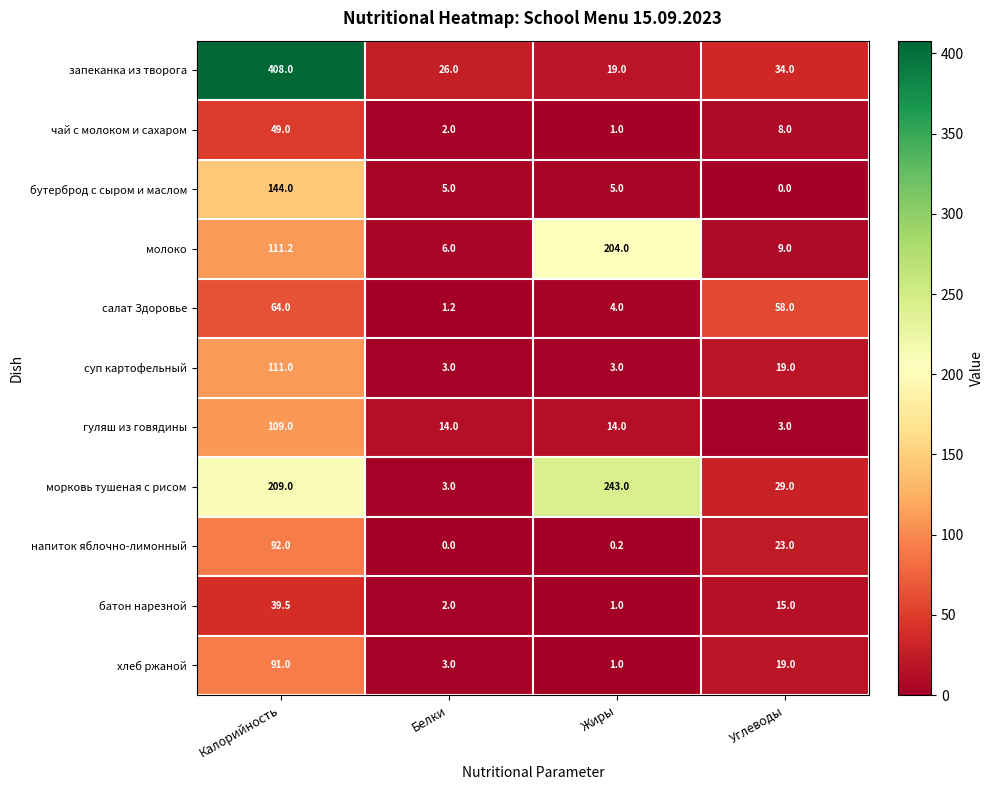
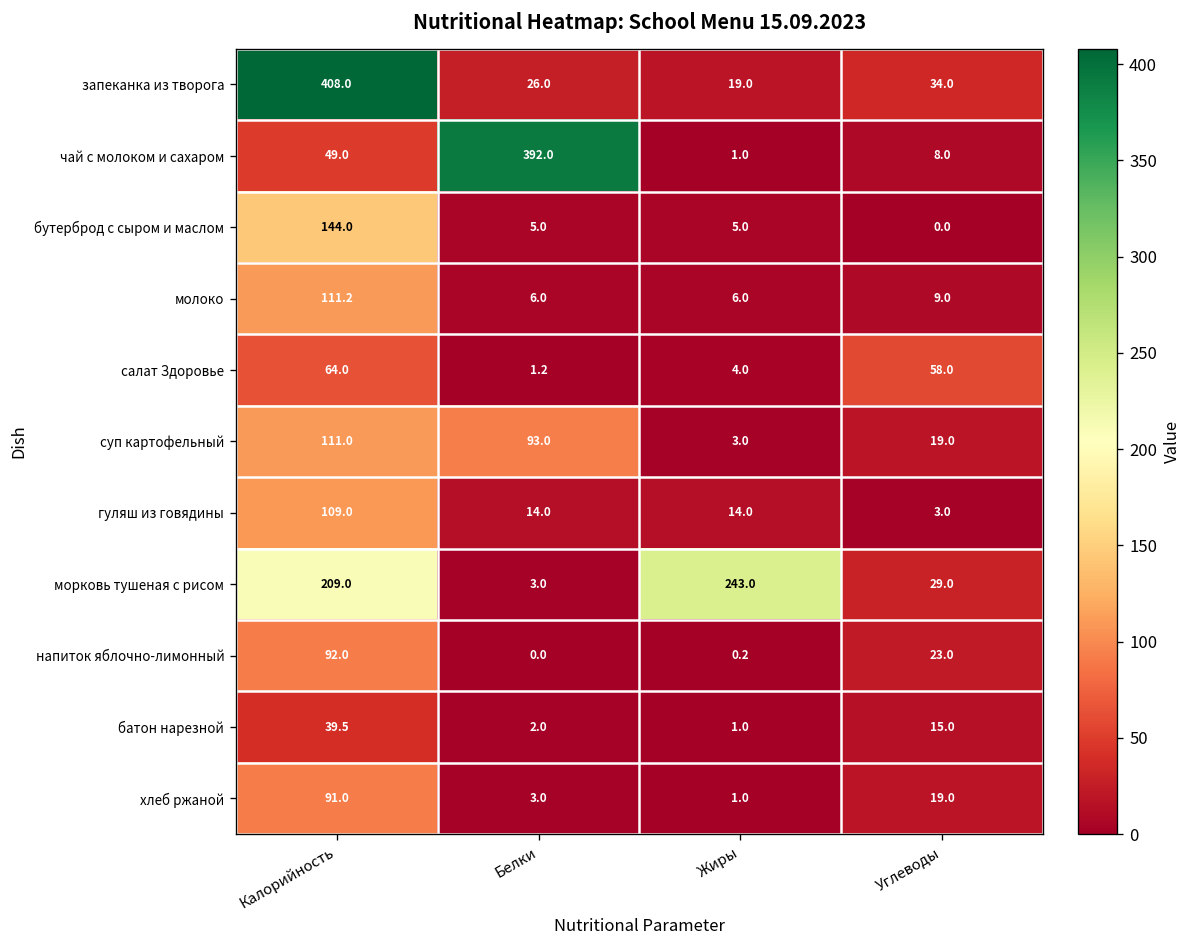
  {
    "запеканка из творога": {
      "Калорийность": 408.0,
      "Белки": 26.0,
      "Жиры": 19.0,
      "Углеводы": 34.0
    },
    "чай с молоком и сахаром": {
      "Калорийность": 49.0,
-     "Белки": 2.0,
+     "Белки": 392.0,
      "Жиры": 1.0,
      "Углеводы": 8.0
    },
    "бутерброд с сыром и маслом": {
      "Калорийность": 144.0,
      "Белки": 5.0,
      "Жиры": 5.0,
      "Углеводы": 0.0
    },
    "молоко": {
      "Калорийность": 111.2,
      "Белки": 6.0,
-     "Жиры": 204.0,
+     "Жиры": 6.0,
      "Углеводы": 9.0
    },
    "салат Здоровье": {
      "Калорийность": 64.0,
      "Белки": 1.2,
      "Жиры": 4.0,
      "Углеводы": 58.0
    },
    "суп картофельный": {
      "Калорийность": 111.0,
-     "Белки": 3.0,
+     "Белки": 93.0,
      "Жиры": 3.0,
      "Углеводы": 19.0
    },
    "гуляш из говядины": {
      "Калорийность": 109.0,
      "Белки": 14.0,
      "Жиры": 14.0,
      "Углеводы": 3.0
    },
    "морковь тушеная с рисом": {
      "Калорийность": 209.0,
      "Белки": 3.0,
      "Жиры": 243.0,
      "Углеводы": 29.0
    },
    "напиток яблочно-лимонный": {
      "Калорийность": 92.0,
      "Белки": 0.0,
      "Жиры": 0.2,
      "Углеводы": 23.0
    },
    "батон нарезной": {
      "Калорийность": 39.5,
      "Белки": 2.0,
      "Жиры": 1.0,
      "Углеводы": 15.0
    },
    "хлеб ржаной": {
      "Калорийность": 91.0,
      "Белки": 3.0,
      "Жиры": 1.0,
      "Углеводы": 19.0
    }
  }
